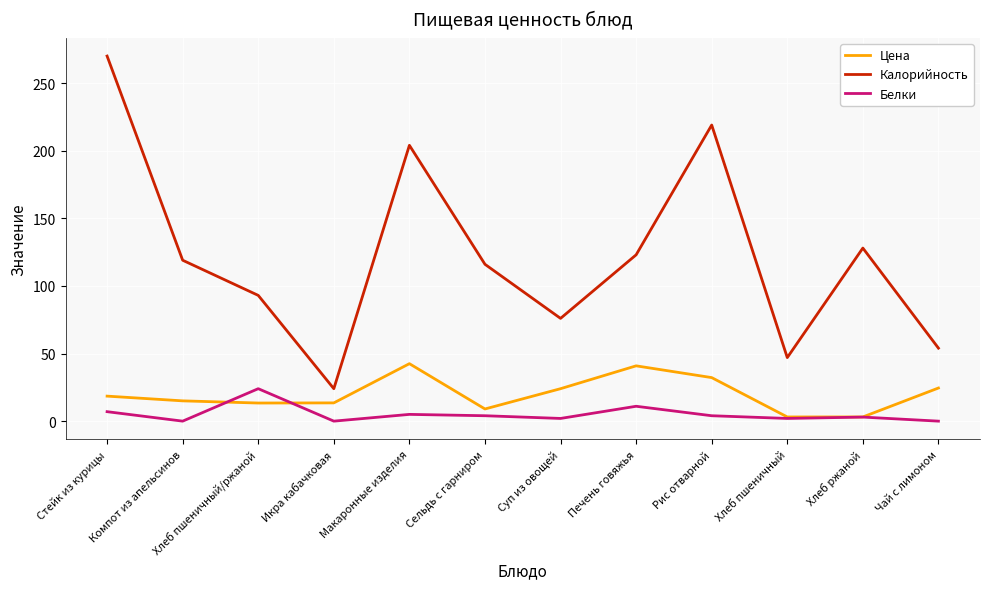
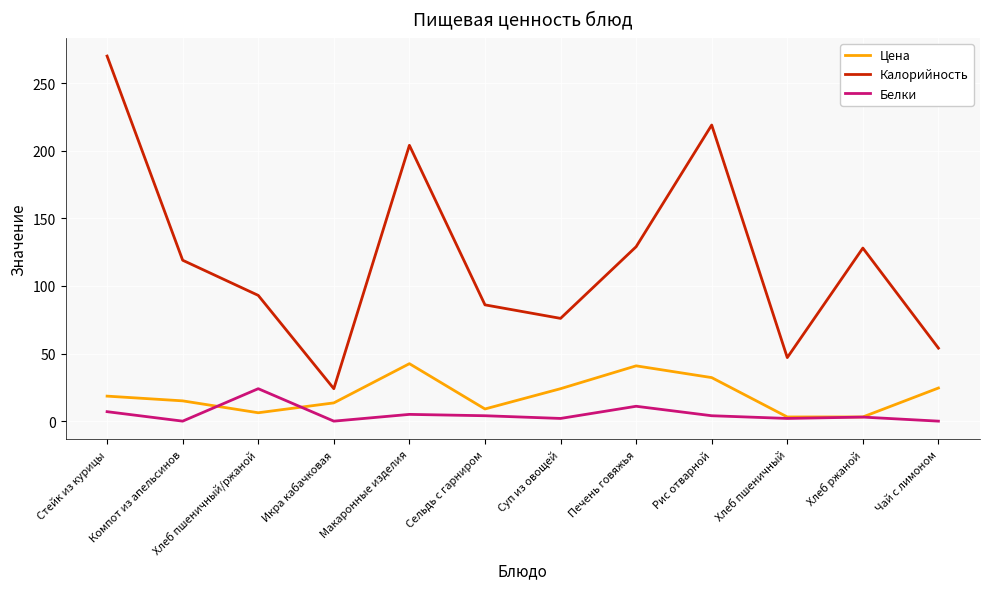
  {
    "Цена": {
      "Стейк из курицы": 19,
      "Компот из апельсинов": 15,
-     "Хлеб пшеничный/ржаной": 13,
+     "Хлеб пшеничный/ржаной": 6,
      "Икра кабачковая": 14,
      "Макаронные изделия": 43,
      "Сельдь с гарниром": 9,
      "Суп из овощей": 24,
      "Печень говяжья": 41,
      "Рис отварной": 32,
      "Чай с лимоном": 25
    },
    "Калорийность": {
      "Стейк из курицы": 270,
      "Компот из апельсинов": 119,
      "Хлеб пшеничный/ржаной": 93,
      "Икра кабачковая": 24,
      "Макаронные изделия": 204,
-     "Сельдь с гарниром": 116,
+     "Сельдь с гарниром": 86,
      "Суп из овощей": 76,
-     "Печень говяжья": 123,
+     "Печень говяжья": 129,
      "Рис отварной": 219,
      "Хлеб пшеничный": 47,
      "Хлеб ржаной": 128,
      "Чай с лимоном": 54
    },
    "Белки": {
      "Стейк из курицы": 7,
      "Компот из апельсинов": 0,
      "Хлеб пшеничный/ржаной": 24,
      "Икра кабачковая": 0,
      "Макаронные изделия": 5,
      "Сельдь с гарниром": 4,
      "Суп из овощей": 2,
      "Печень говяжья": 11,
      "Рис отварной": 4,
      "Чай с лимоном": 0
    }
  }
